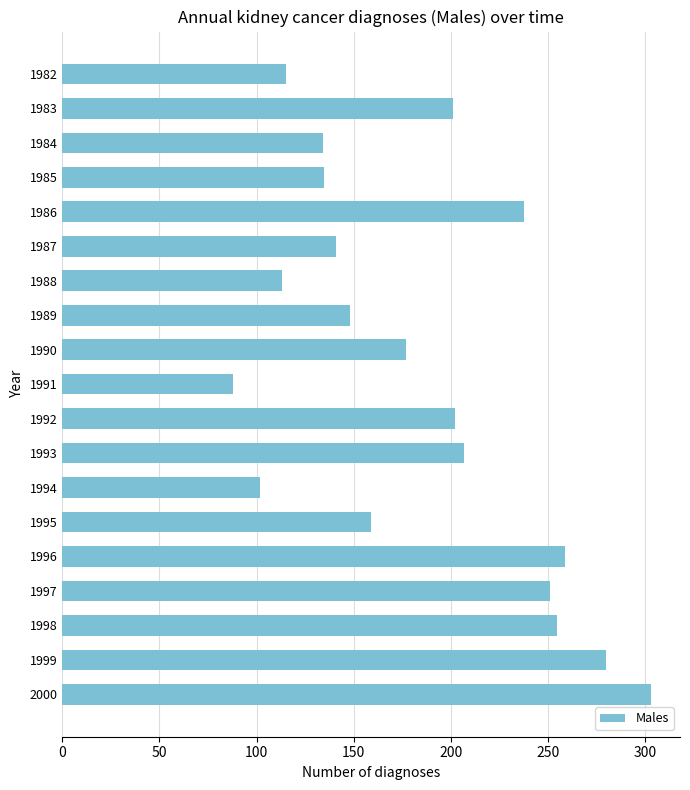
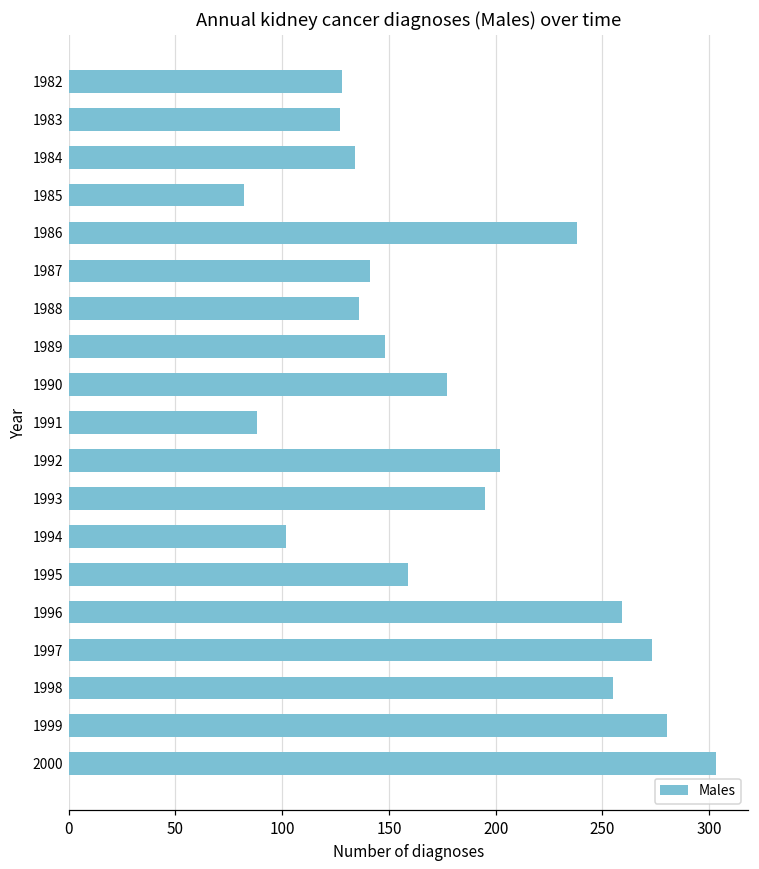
  {
-   "1982": 115,
-   "1983": 201,
+   "1982": 128,
+   "1983": 127,
    "1984": 134,
-   "1985": 135,
+   "1985": 82,
    "1986": 238,
    "1987": 141,
-   "1988": 113,
+   "1988": 136,
    "1989": 148,
    "1990": 177,
    "1991": 88,
    "1992": 202,
-   "1993": 207,
+   "1993": 195,
    "1994": 102,
    "1995": 159,
    "1996": 259,
-   "1997": 251,
+   "1997": 273,
    "1998": 255,
    "1999": 280,
    "2000": 303
  }
